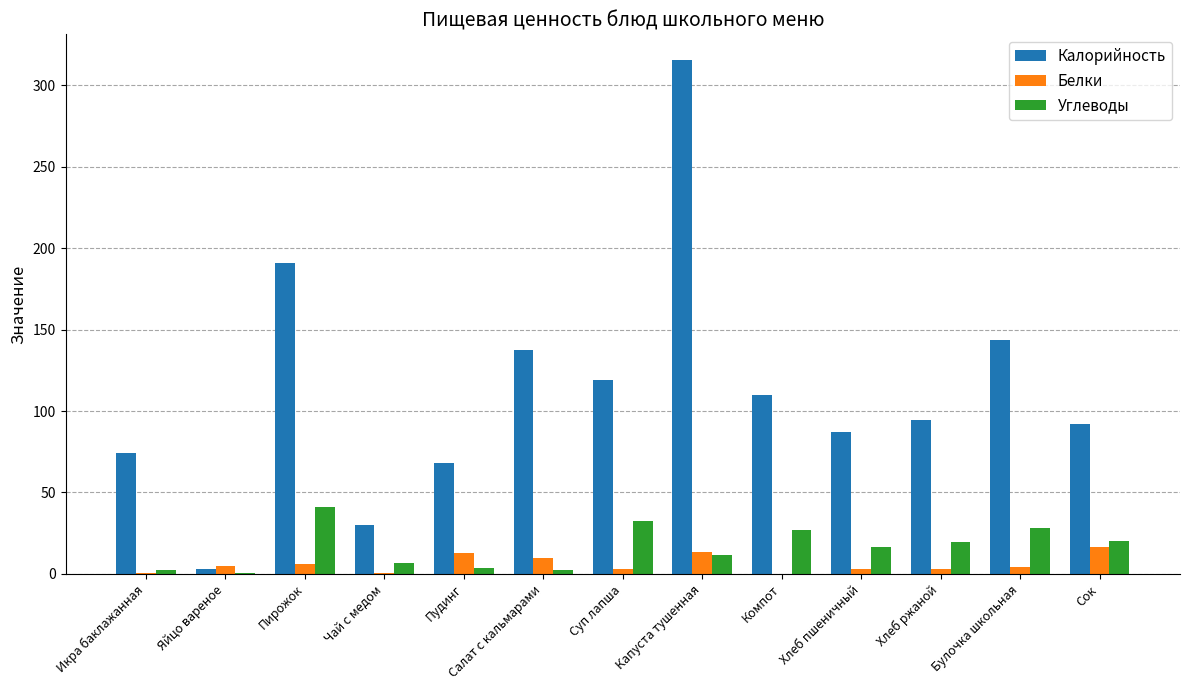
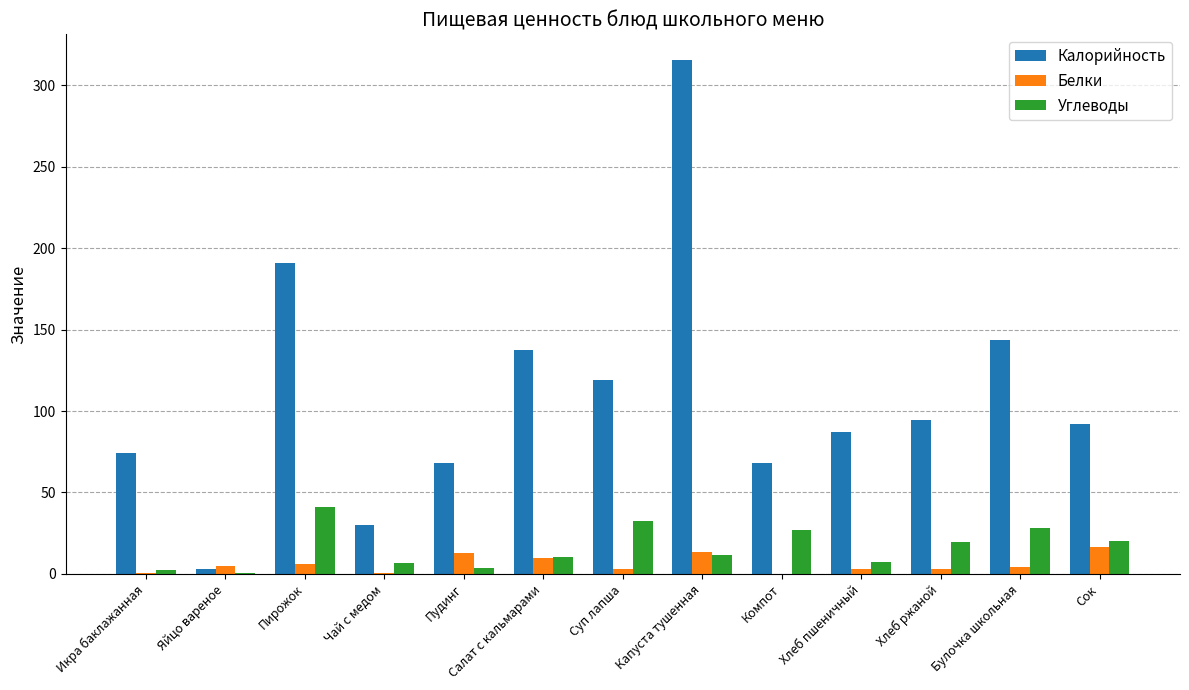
  {
    "Калорийность": {
      "Икра баклажанная": 74,
      "Яйцо вареное": 3,
      "Пирожок": 191,
      "Чай с медом": 30,
      "Пудинг": 68,
      "Салат с кальмарами": 137,
      "Суп лапша": 119,
      "Капуста тушенная": 316,
-     "Компот": 110,
+     "Компот": 68,
      "Хлеб пшеничный": 87,
      "Хлеб ржаной": 94,
      "Булочка школьная": 143,
      "Сок": 92
    },
    "Белки": {
      "Яйцо вареное": 5,
      "Пирожок": 6,
      "Пудинг": 13,
      "Салат с кальмарами": 10,
      "Суп лапша": 3,
      "Капуста тушенная": 13,
      "Хлеб пшеничный": 3,
      "Хлеб ржаной": 3,
      "Булочка школьная": 4,
      "Сок": 17
    },
    "Углеводы": {
      "Икра баклажанная": 3,
      "Пирожок": 41,
      "Чай с медом": 7,
      "Пудинг": 4,
-     "Салат с кальмарами": 3,
+     "Салат с кальмарами": 10,
      "Суп лапша": 32,
      "Капуста тушенная": 12,
      "Компот": 27,
-     "Хлеб пшеничный": 17,
+     "Хлеб пшеничный": 8,
      "Хлеб ржаной": 20,
      "Булочка школьная": 28,
      "Сок": 20
    }
  }
